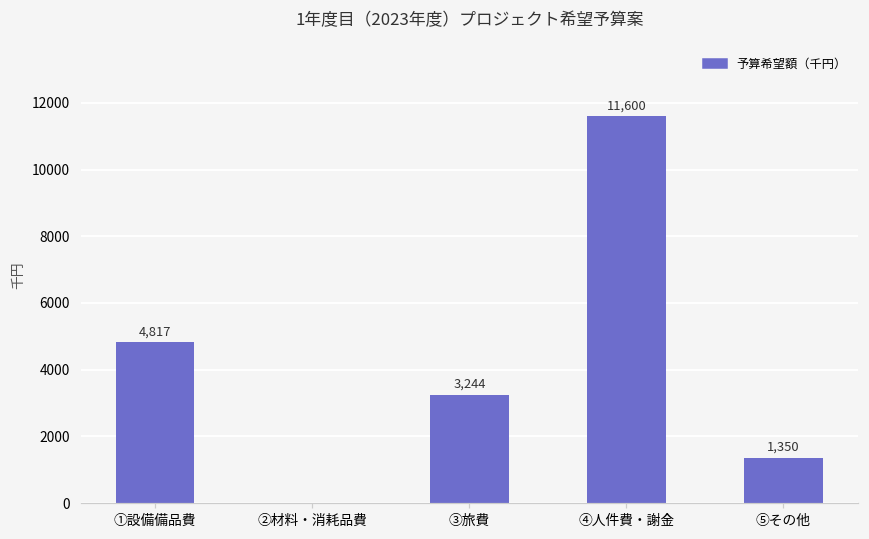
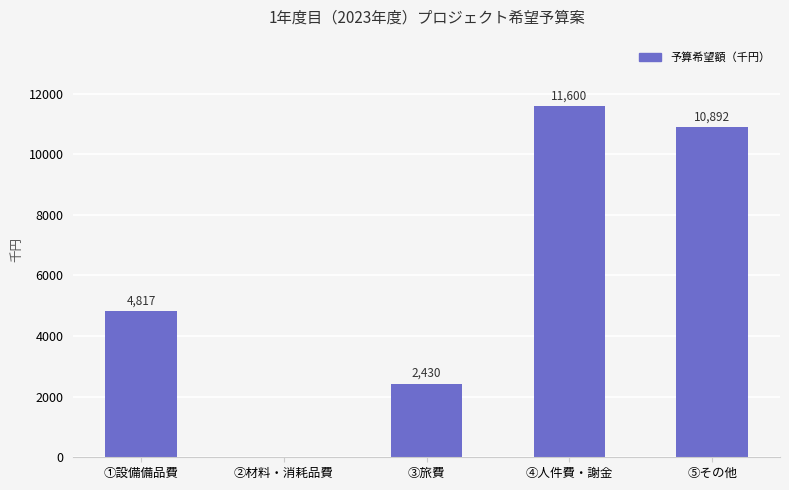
  {
    "①設備備品費": "4,817",
-   "③旅費": "3,244",
+   "③旅費": "2,430",
    "④人件費・謝金": "11,600",
-   "⑤その他": "1,350"
+   "⑤その他": "10,892"
  }
